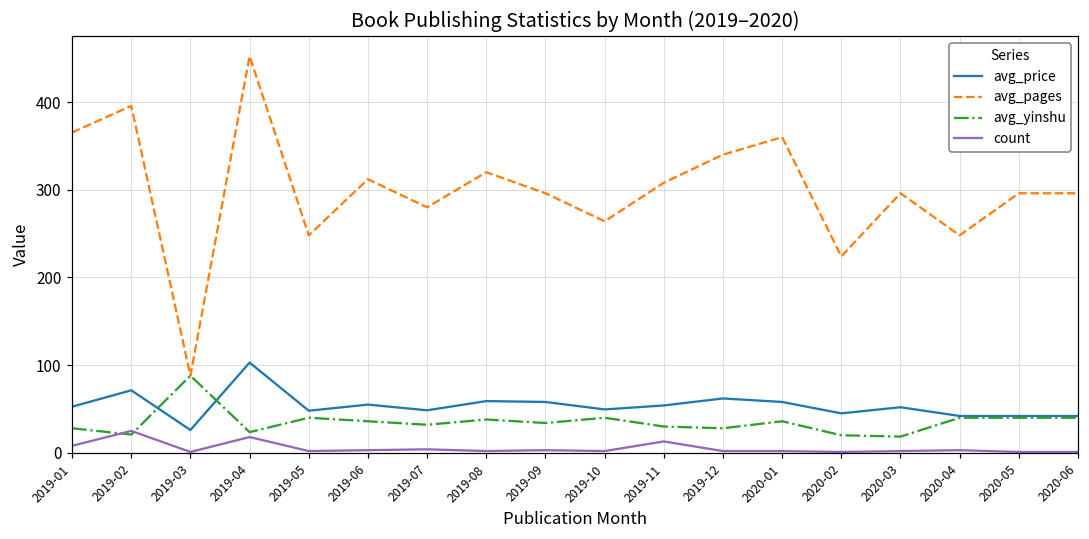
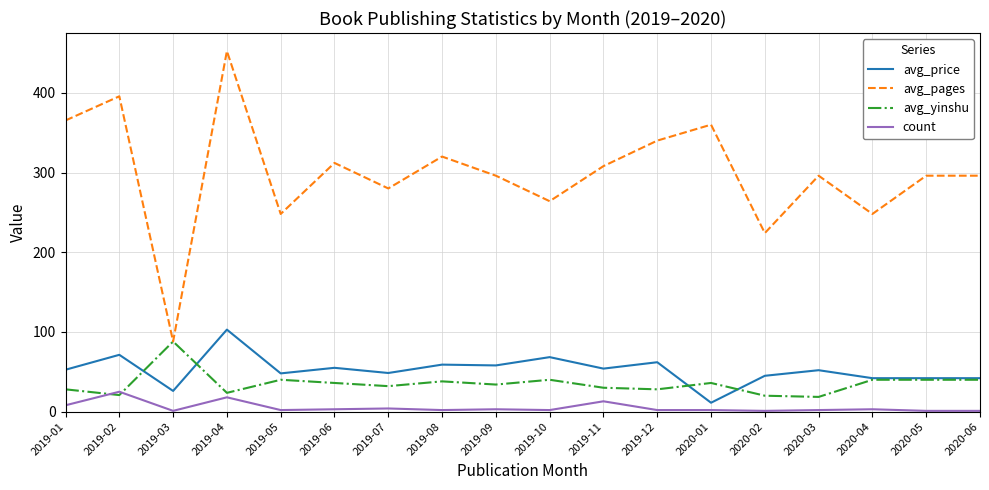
  {
    "avg_price": {
      "2019-01": 50,
      "2019-02": 70,
      "2019-03": 30,
      "2019-04": 100,
      "2019-05": 50,
      "2019-06": 60,
      "2019-07": 50,
      "2019-08": 60,
      "2019-09": 60,
-     "2019-10": 50,
+     "2019-10": 70,
      "2019-11": 50,
      "2019-12": 60,
-     "2020-01": 60,
+     "2020-01": 10,
      "2020-02": 50,
      "2020-03": 50
    },
    "avg_pages": {
      "2019-01": 370,
      "2019-02": 400,
      "2019-04": 450,
      "2019-05": 250,
      "2019-06": 310,
      "2019-07": 280,
      "2019-08": 320,
      "2019-09": 300,
      "2019-10": 260,
      "2019-11": 310,
      "2019-12": 340,
      "2020-01": 360,
      "2020-02": 220,
      "2020-03": 300,
      "2020-04": 250,
      "2020-05": 300,
      "2020-06": 300
    },
    "avg_yinshu": {
      "2019-01": 30,
      "2019-02": 20,
      "2019-04": 20,
      "2019-05": 40,
      "2019-06": 40,
      "2019-07": 30,
      "2019-08": 40,
      "2019-09": 30,
      "2019-10": 40,
      "2019-11": 30,
      "2019-12": 30,
      "2020-01": 40,
      "2020-02": 20,
      "2020-03": 20
    },
    "count": {
      "2019-01": 10,
      "2019-02": 30,
      "2019-03": 0,
      "2019-04": 20,
      "2019-05": 0,
      "2019-06": 0,
      "2019-07": 0,
      "2019-08": 0,
      "2019-09": 0,
      "2019-10": 0,
      "2019-11": 10,
      "2019-12": 0,
      "2020-01": 0,
      "2020-02": 0,
      "2020-03": 0,
      "2020-04": 0,
      "2020-05": 0,
      "2020-06": 0
    }
  }
